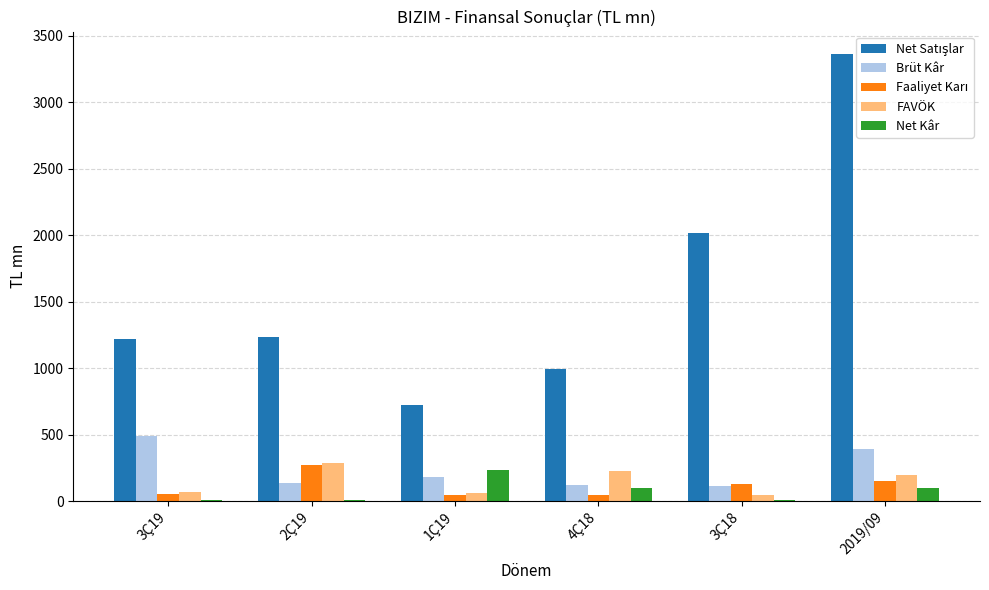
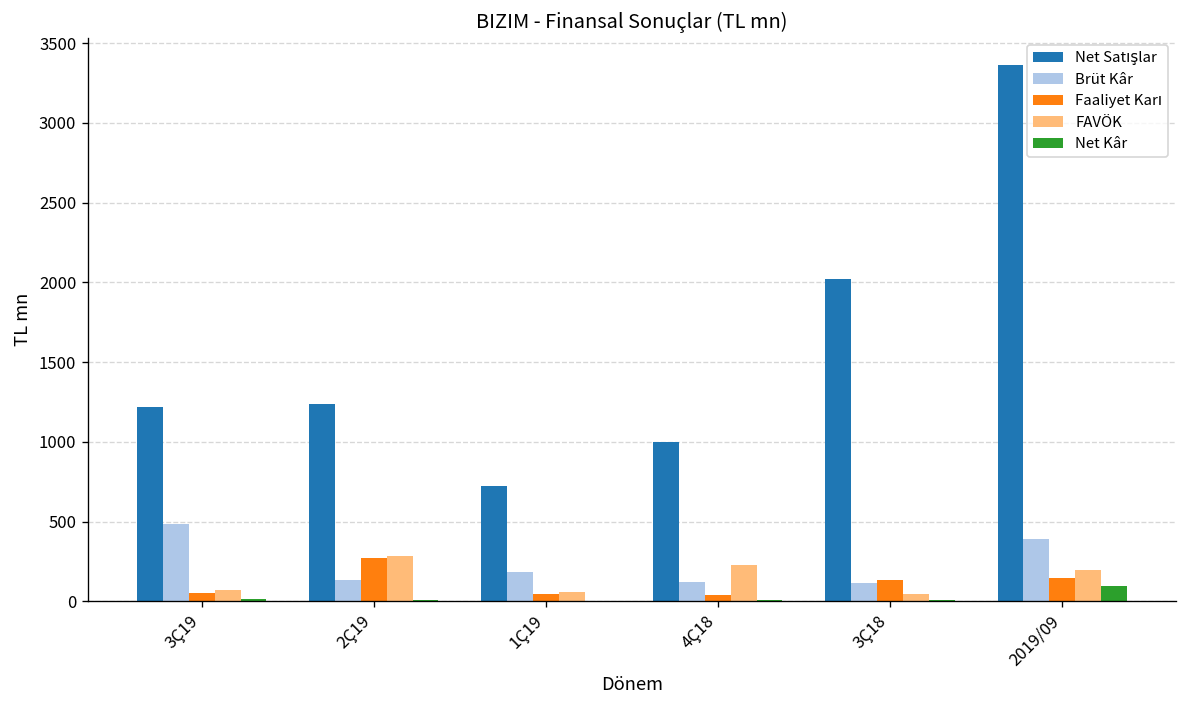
  {
    "Net Satışlar": {
      "3Ç19": 1220,
      "2Ç19": 1240,
      "1Ç19": 720,
      "4Ç18": 1000,
      "3Ç18": 2020,
      "2019/09": 3360
    },
    "Brüt Kâr": {
      "3Ç19": 490,
      "2Ç19": 130,
      "1Ç19": 180,
      "4Ç18": 120,
      "3Ç18": 110,
      "2019/09": 390
    },
    "Faaliyet Karı": {
      "3Ç19": 50,
      "2Ç19": 270,
      "1Ç19": 40,
      "4Ç18": 40,
      "3Ç18": 130,
      "2019/09": 150
    },
    "FAVÖK": {
      "3Ç19": 70,
      "2Ç19": 280,
      "1Ç19": 60,
      "4Ç18": 230,
      "3Ç18": 40,
      "2019/09": 200
    },
    "Net Kâr": {
-     "1Ç19": 230,
-     "4Ç18": 100,
+     "1Ç19": 0,
+     "4Ç18": 10,
      "2019/09": 90
    }
  }
